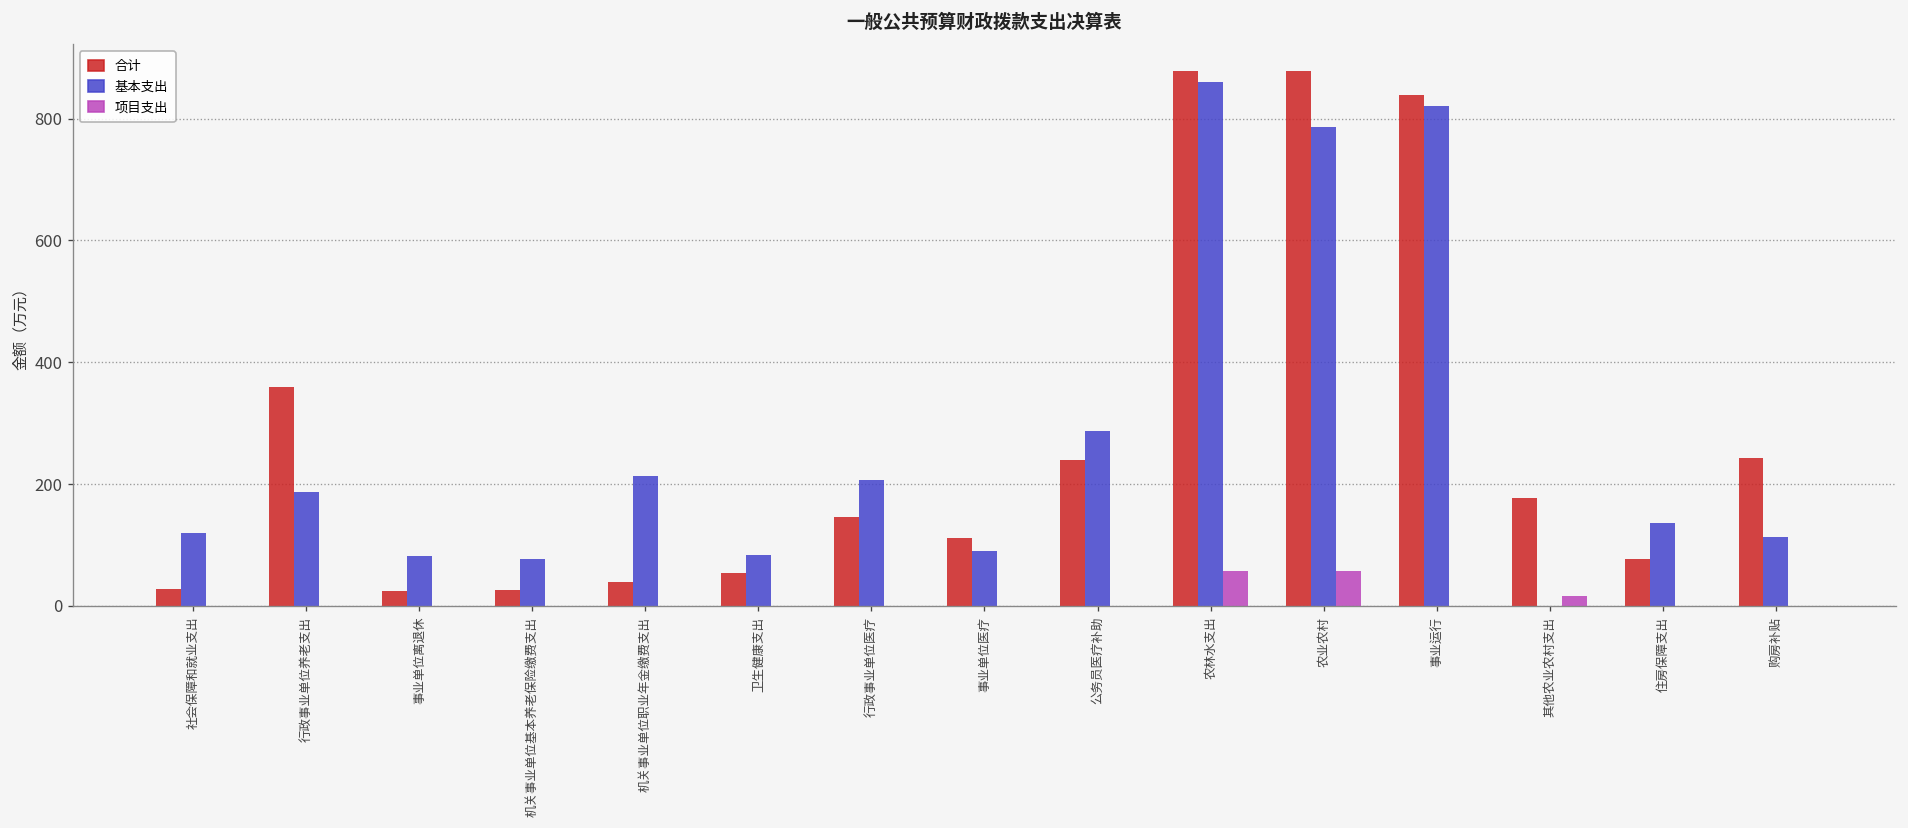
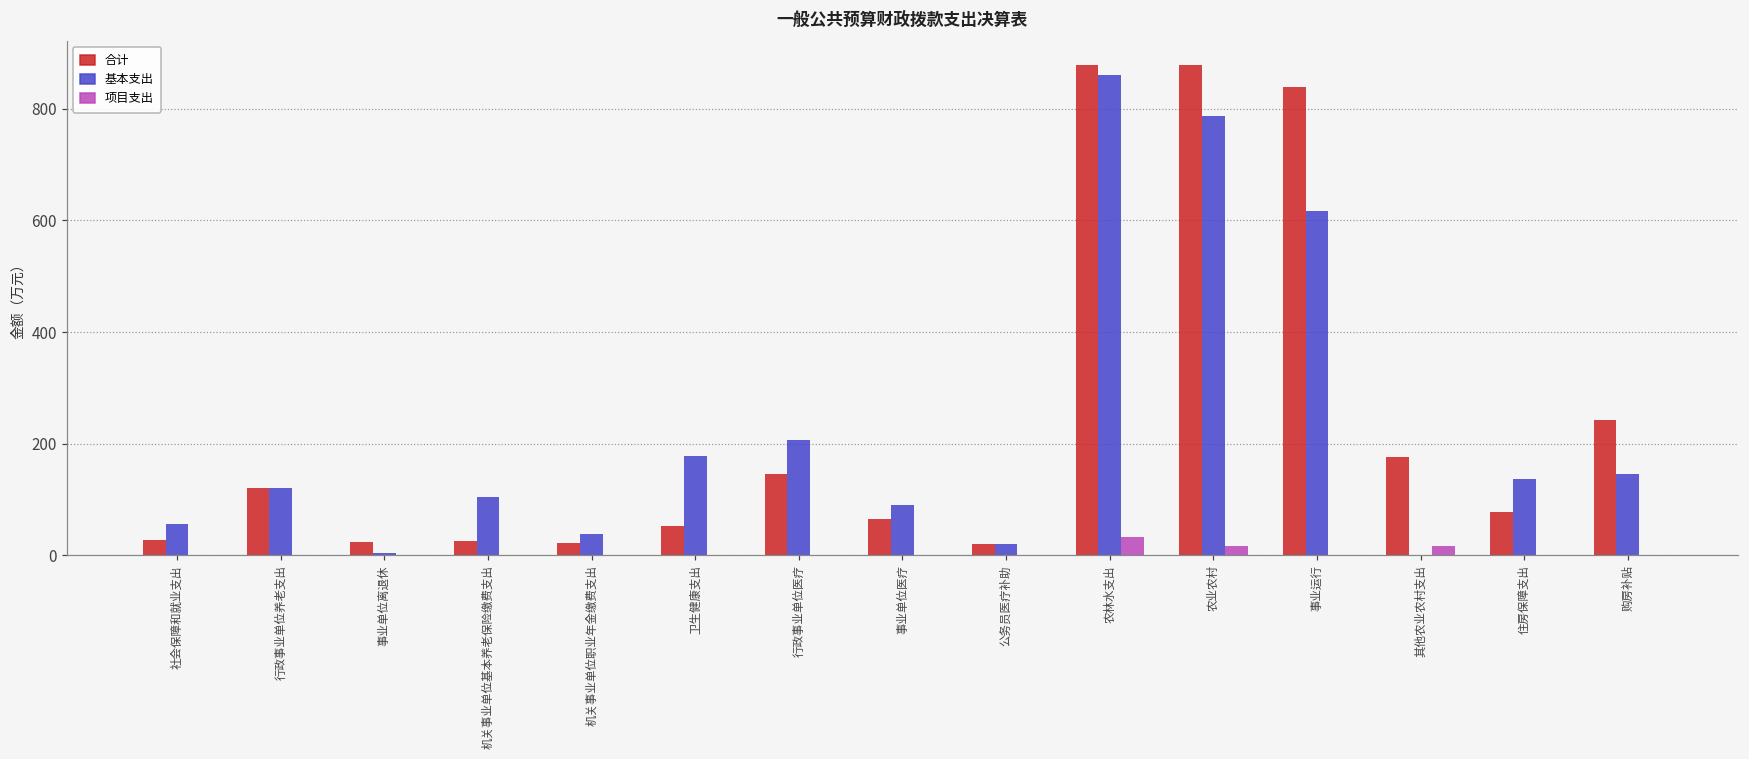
  {
    "合计": {
      "社会保障和就业支出": 30,
-     "行政事业单位养老支出": 360,
+     "行政事业单位养老支出": 120,
      "事业单位离退休": 20,
      "机关事业单位基本养老保险缴费支出": 30,
-     "机关事业单位职业年金缴费支出": 40,
+     "机关事业单位职业年金缴费支出": 20,
      "卫生健康支出": 50,
      "行政事业单位医疗": 150,
-     "事业单位医疗": 110,
-     "公务员医疗补助": 240,
+     "事业单位医疗": 60,
+     "公务员医疗补助": 20,
      "农林水支出": 880,
      "农业农村": 880,
      "事业运行": 840,
      "其他农业农村支出": 180,
      "住房保障支出": 80,
      "购房补贴": 240
    },
    "基本支出": {
-     "社会保障和就业支出": 120,
-     "行政事业单位养老支出": 190,
-     "事业单位离退休": 80,
-     "机关事业单位基本养老保险缴费支出": 80,
-     "机关事业单位职业年金缴费支出": 210,
-     "卫生健康支出": 80,
+     "社会保障和就业支出": 60,
+     "行政事业单位养老支出": 120,
+     "事业单位离退休": 0,
+     "机关事业单位基本养老保险缴费支出": 100,
+     "机关事业单位职业年金缴费支出": 40,
+     "卫生健康支出": 180,
      "行政事业单位医疗": 210,
      "事业单位医疗": 90,
-     "公务员医疗补助": 290,
+     "公务员医疗补助": 20,
      "农林水支出": 860,
      "农业农村": 790,
-     "事业运行": 820,
+     "事业运行": 620,
      "其他农业农村支出": 0,
      "住房保障支出": 140,
-     "购房补贴": 110
+     "购房补贴": 150
    },
    "项目支出": {
      "社会保障和就业支出": 0,
      "行政事业单位养老支出": 0,
      "事业单位离退休": 0,
      "机关事业单位基本养老保险缴费支出": 0,
      "机关事业单位职业年金缴费支出": 0,
      "卫生健康支出": 0,
      "行政事业单位医疗": 0,
      "事业单位医疗": 0,
      "公务员医疗补助": 0,
-     "农林水支出": 60,
-     "农业农村": 60,
+     "农林水支出": 30,
+     "农业农村": 20,
      "事业运行": 0,
      "其他农业农村支出": 20,
      "住房保障支出": 0,
      "购房补贴": 0
    }
  }
